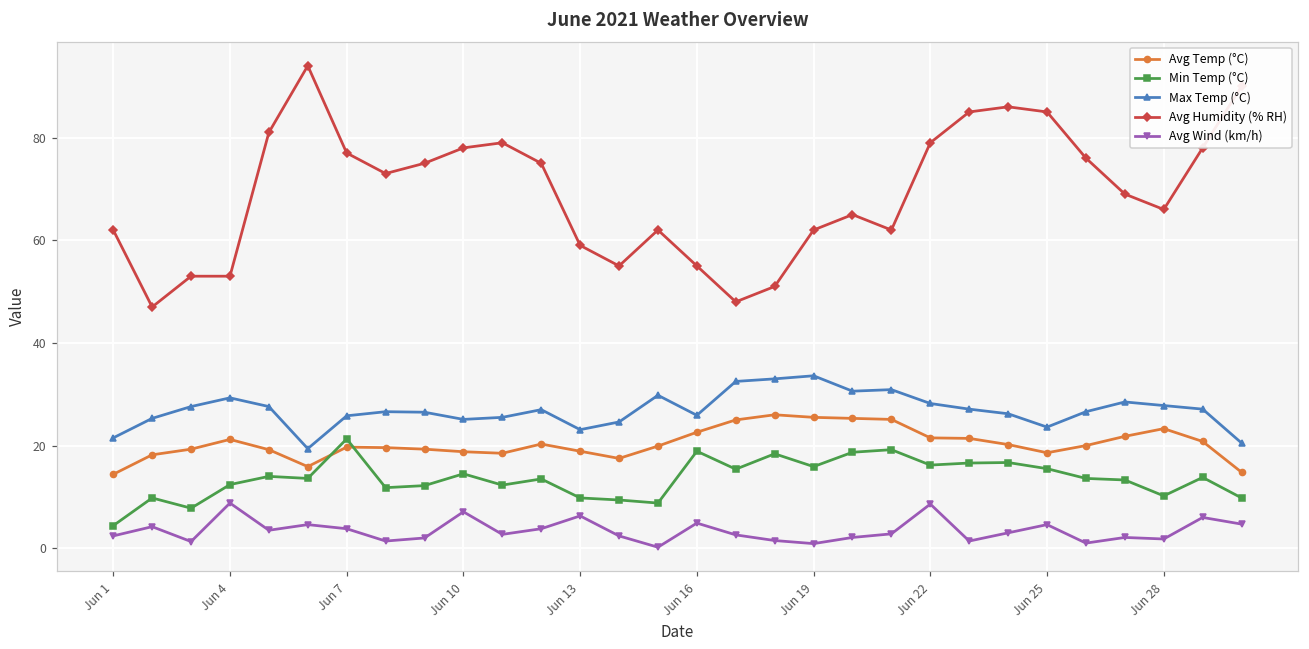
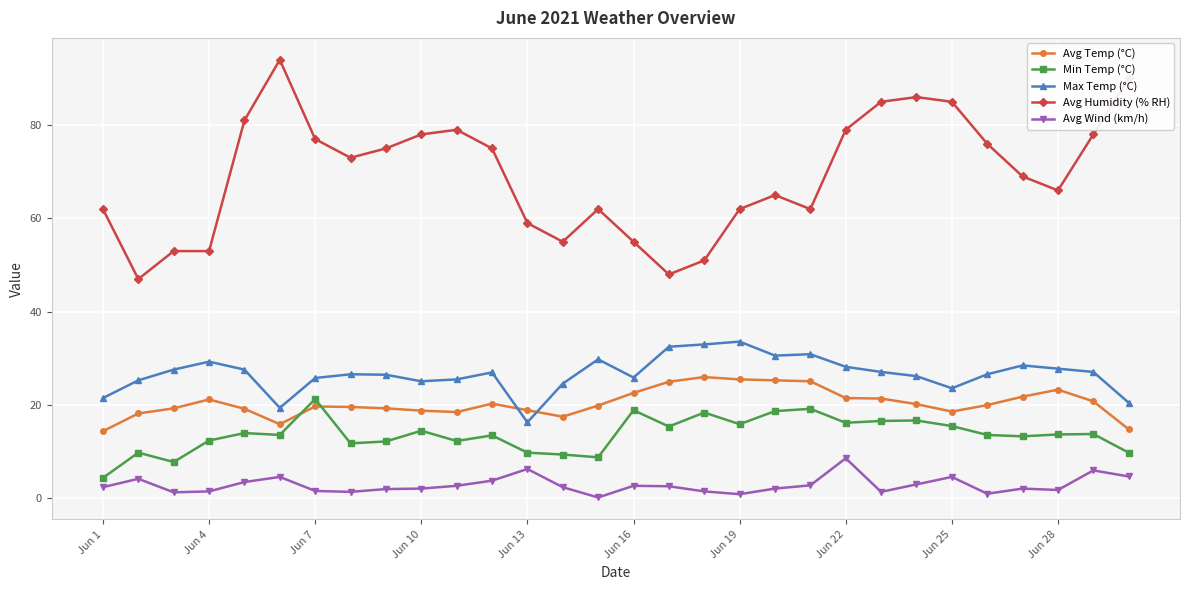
  {
    "Min Temp (°C)": {
      "Jun 1": 4,
      "Jun 4": 12,
      "Jun 7": 21,
      "Jun 10": 15,
      "Jun 13": 10,
      "Jun 16": 19,
      "Jun 19": 16,
      "Jun 22": 16,
      "Jun 25": 16,
-     "Jun 28": 10
+     "Jun 28": 14
    },
    "Max Temp (°C)": {
      "Jun 1": 22,
      "Jun 4": 29,
      "Jun 7": 26,
      "Jun 10": 25,
-     "Jun 13": 23,
+     "Jun 13": 16,
      "Jun 16": 26,
      "Jun 19": 34,
      "Jun 22": 28,
      "Jun 25": 24,
      "Jun 28": 28
    },
    "Avg Wind (km/h)": {
      "Jun 1": 2,
-     "Jun 4": 9,
-     "Jun 7": 4,
-     "Jun 10": 7,
+     "Jun 4": 2,
+     "Jun 7": 2,
+     "Jun 10": 2,
      "Jun 13": 6,
-     "Jun 16": 5,
+     "Jun 16": 3,
      "Jun 19": 1,
      "Jun 22": 9,
      "Jun 25": 5,
      "Jun 28": 2
    }
  }
